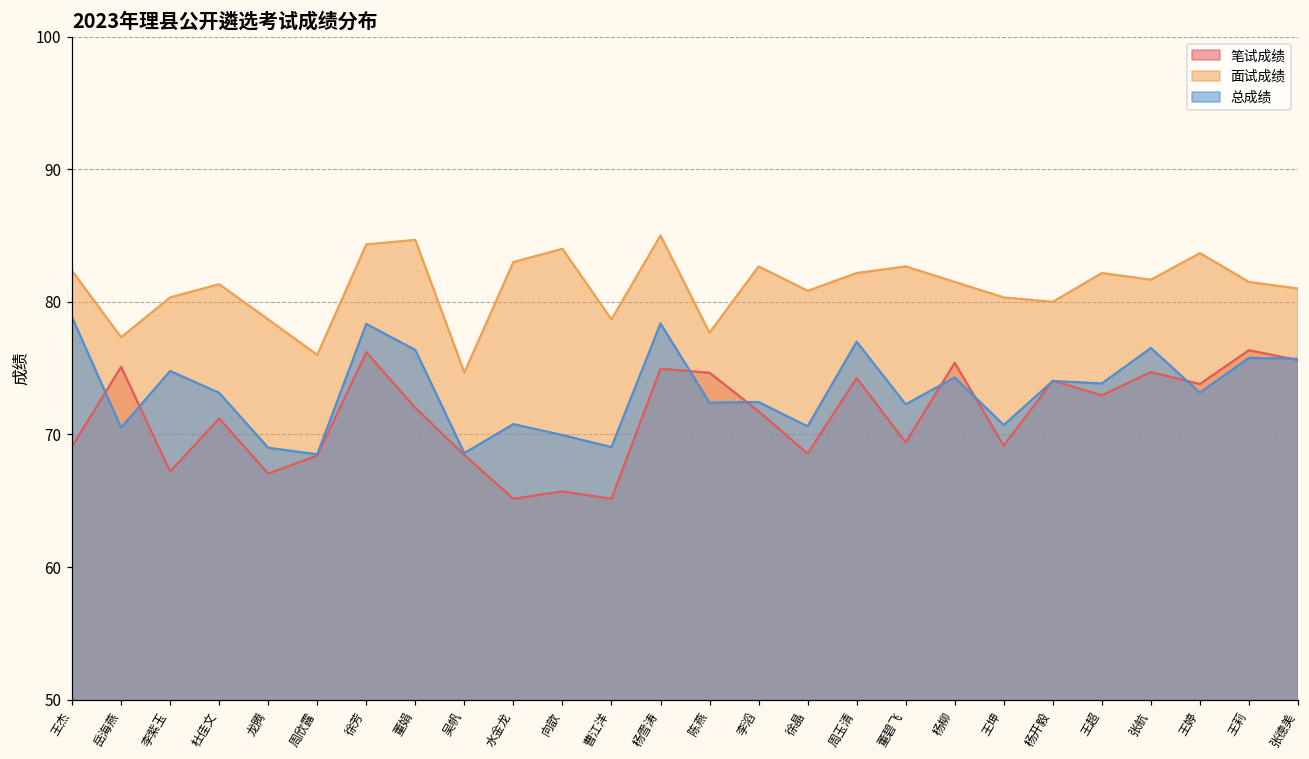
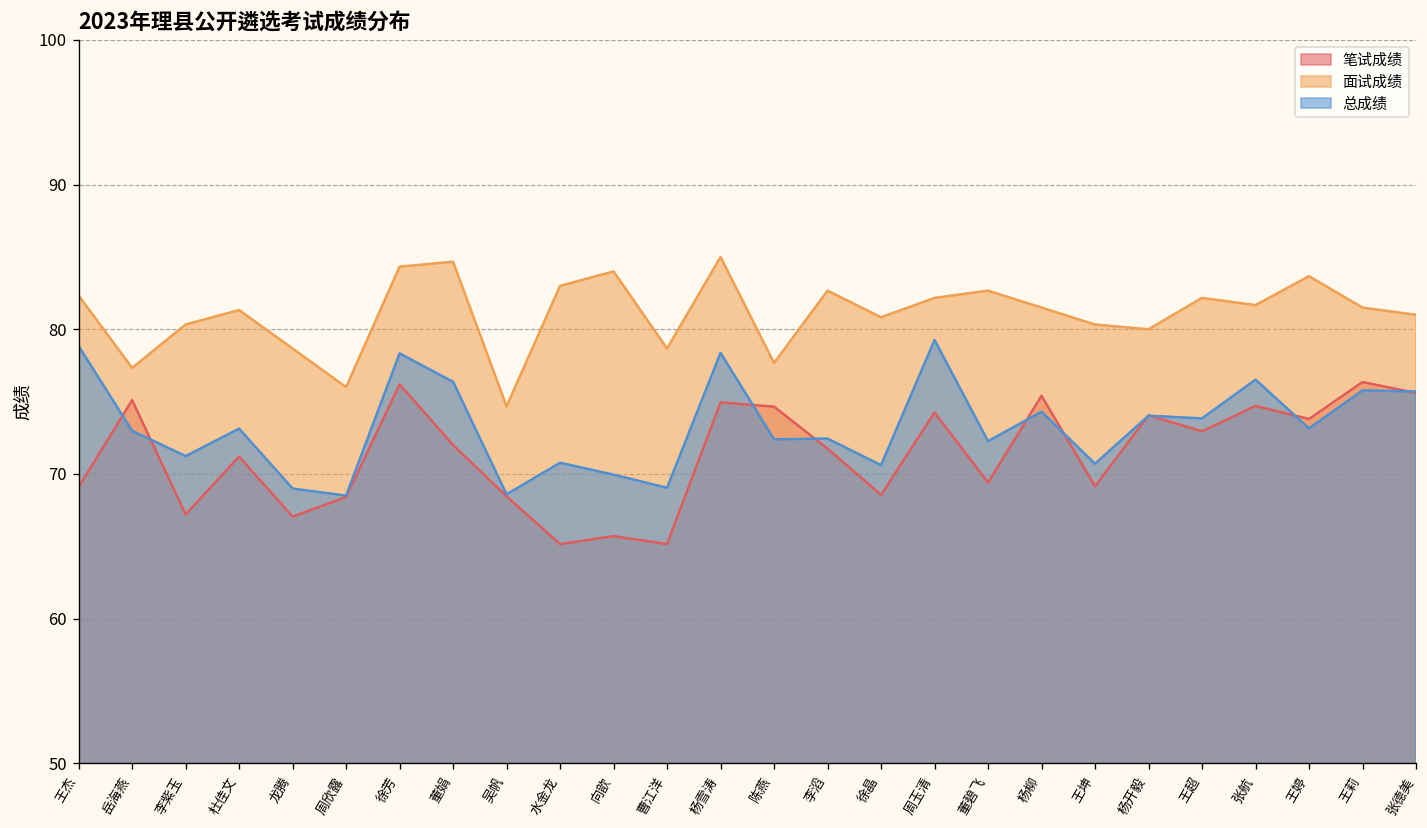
  {
    "总成绩": {
      "王杰": 78.8,
-     "岳海燕": 70.5,
-     "李紫玉": 74.8,
+     "岳海燕": 73.0,
+     "李紫玉": 71.2,
      "杜佳文": 73.1,
      "龙腾": 69.0,
      "徐芳": 78.3,
      "董娟": 76.4,
      "水金龙": 70.8,
      "向歆": 70.0,
      "曹江洋": 69.0,
      "杨雪涛": 78.4,
      "陈燕": 72.4,
      "李滔": 72.4,
      "徐晶": 70.6,
-     "周玉清": 77.0,
+     "周玉清": 79.3,
      "董碧飞": 72.3,
      "杨柳": 74.3,
      "王坤": 70.7,
      "王超": 73.8,
      "张航": 76.5,
      "王婷": 73.2,
      "王莉": 75.8
    }
  }
